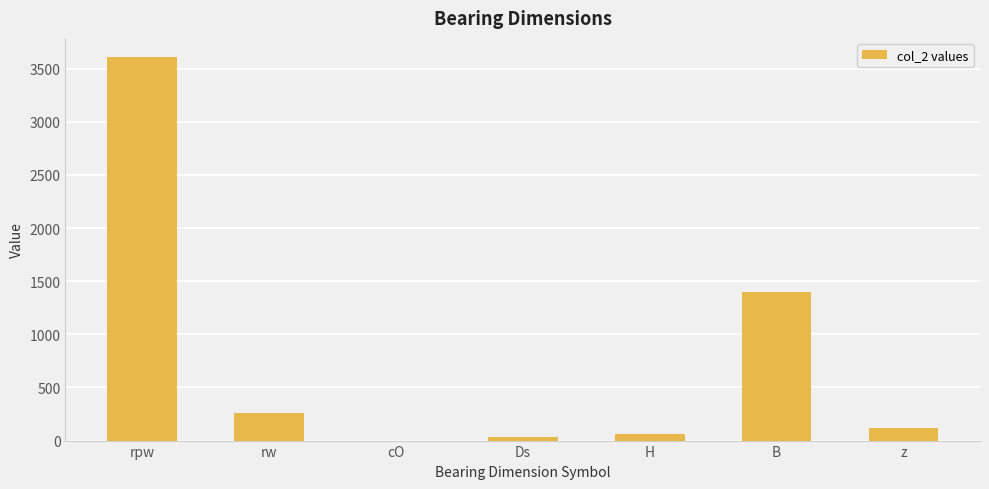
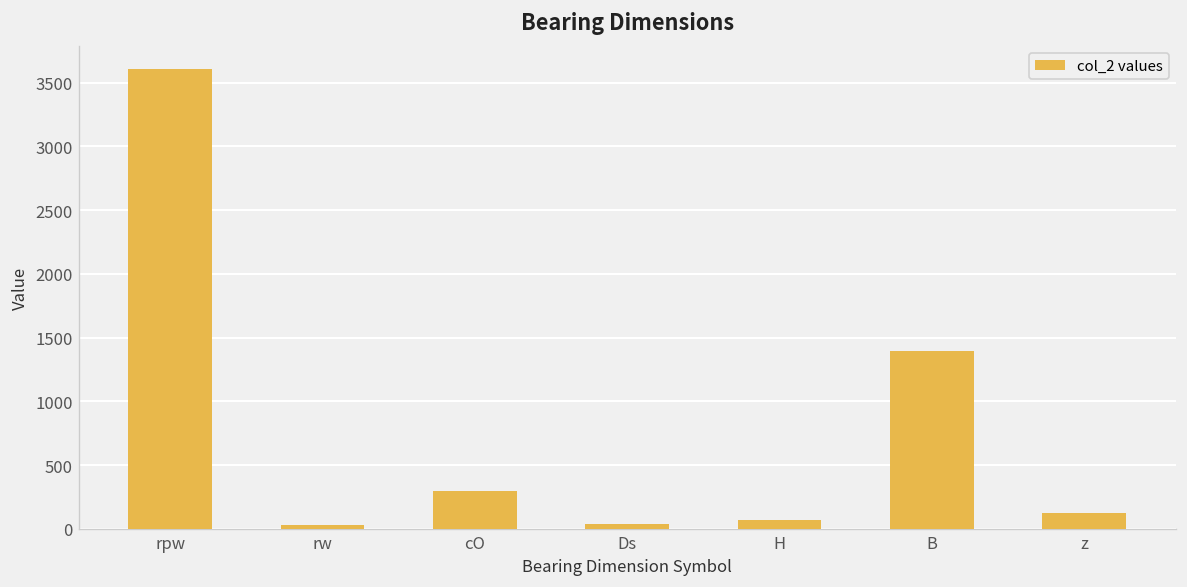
  {
    "rpw": 3610,
-   "rw": 260,
-   "cO": 0,
+   "rw": 30,
+   "cO": 290,
    "Ds": 40,
    "H": 70,
    "B": 1400,
    "z": 120
  }
